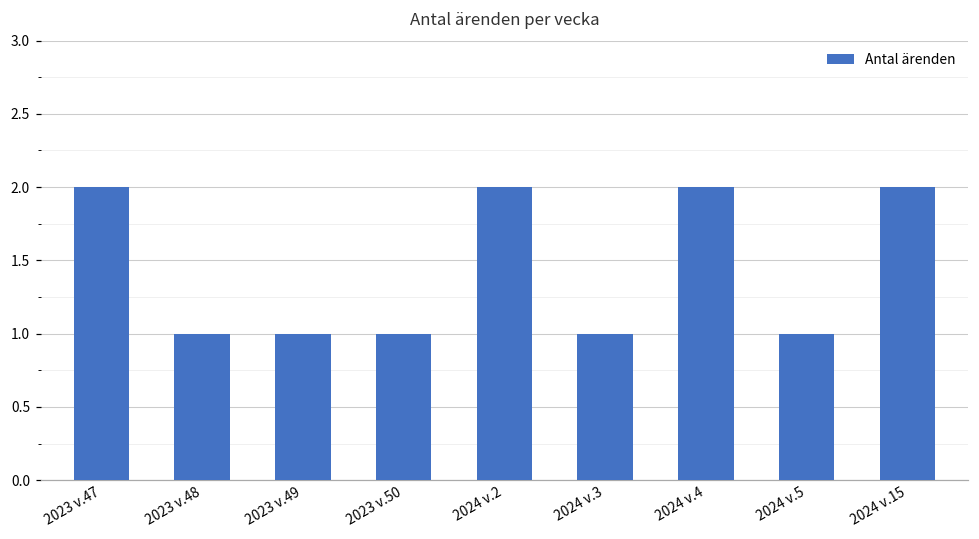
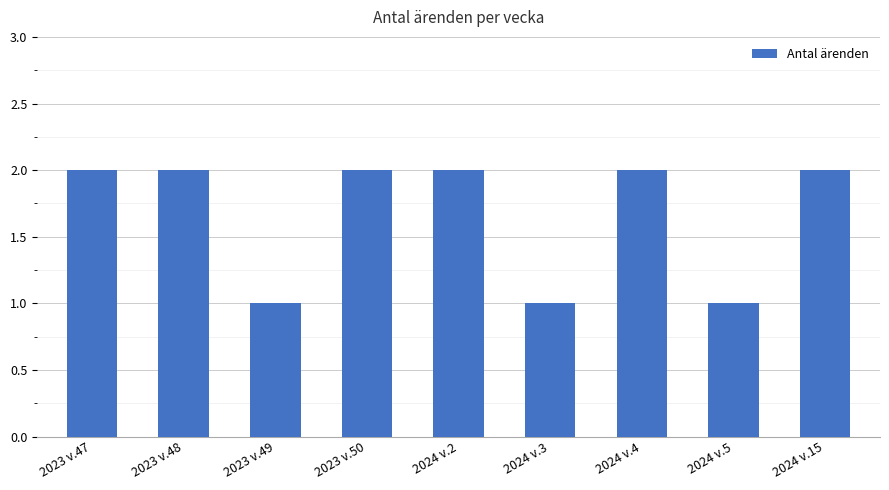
  {
    "2023 v.47": 2,
-   "2023 v.48": 1,
+   "2023 v.48": 2,
    "2023 v.49": 1,
-   "2023 v.50": 1,
+   "2023 v.50": 2,
    "2024 v.2": 2,
    "2024 v.3": 1,
    "2024 v.4": 2,
    "2024 v.5": 1,
    "2024 v.15": 2
  }
